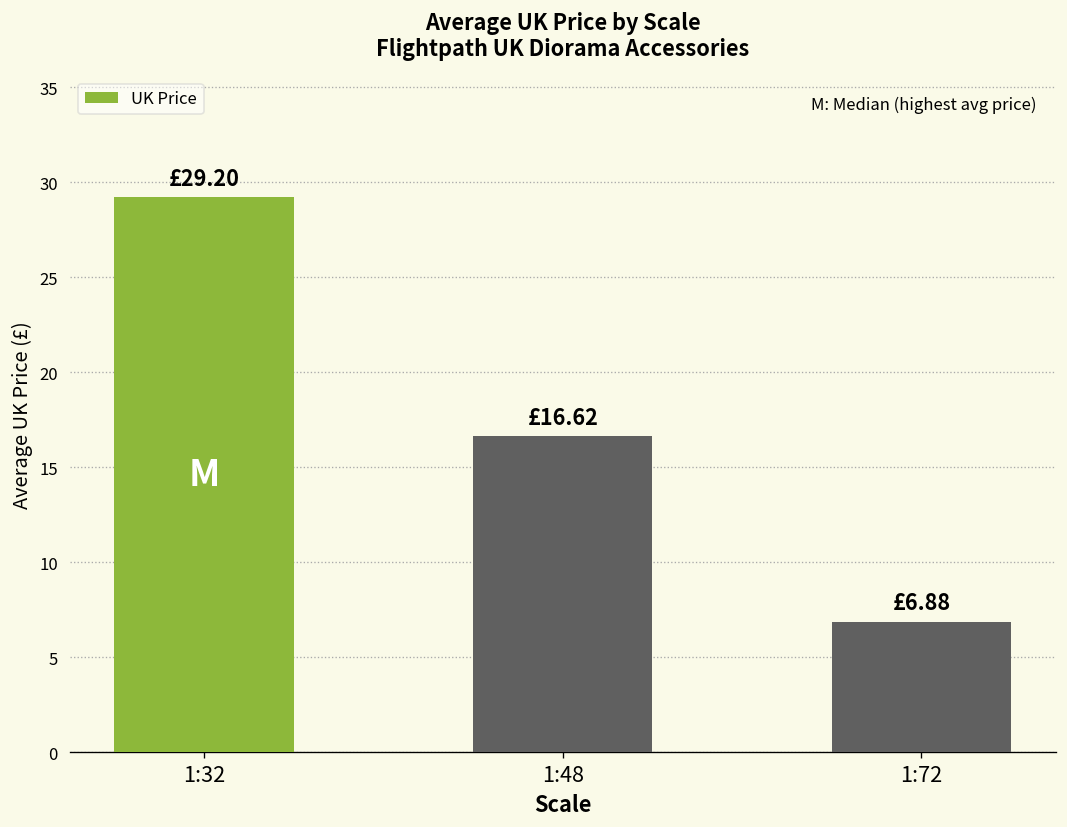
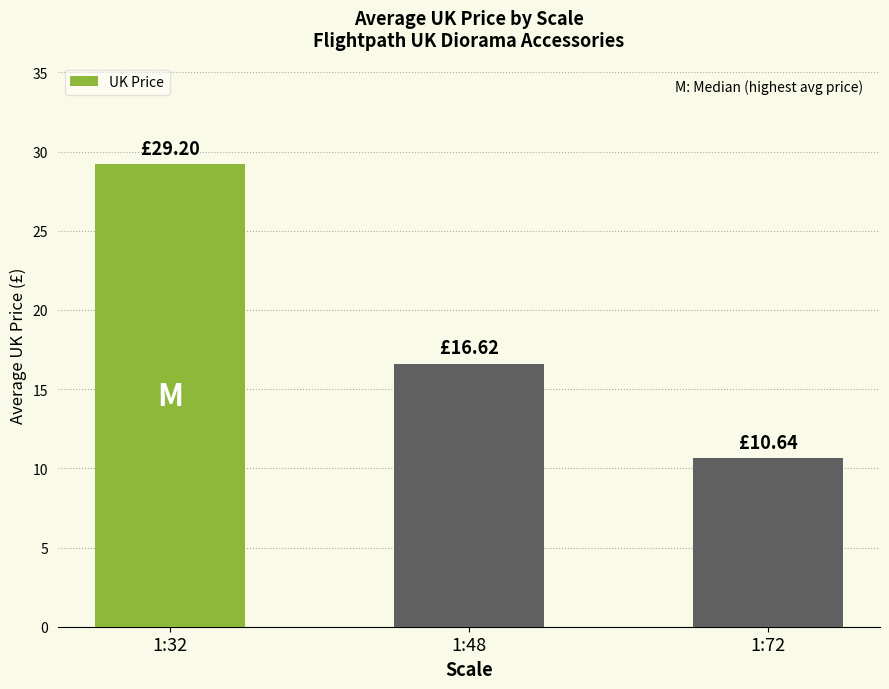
  {
    "1:32": "£29.20",
    "1:48": "£16.62",
-   "1:72": "£6.88"
+   "1:72": "£10.64"
  }
